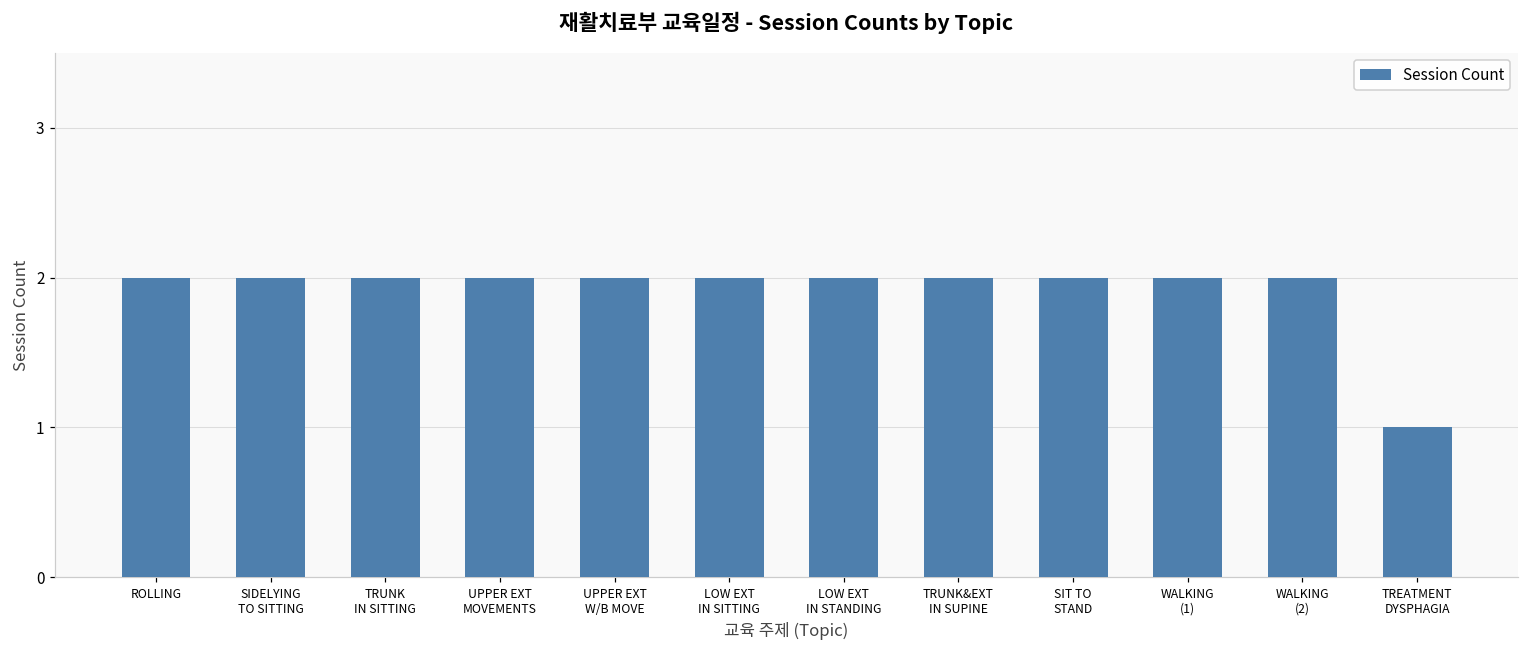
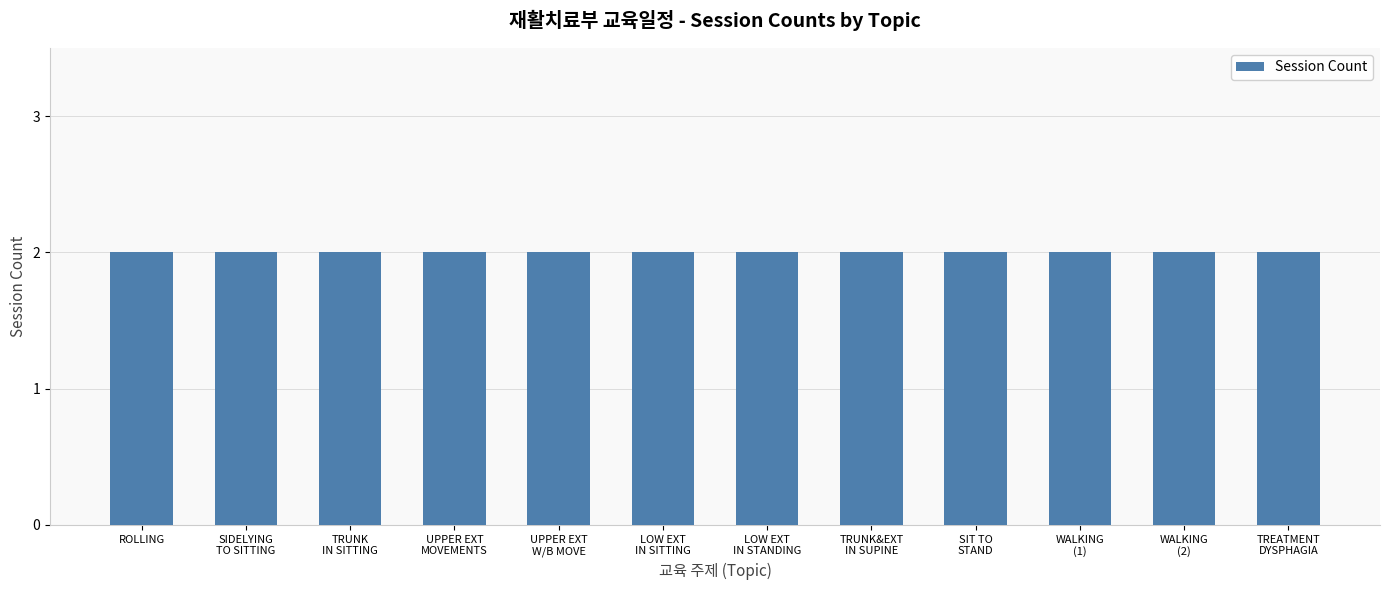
  {
    "ROLLING": 2,
    "SIDELYING TO SITTING": 2,
    "TRUNK IN SITTING": 2,
    "UPPER EXT MOVEMENTS": 2,
    "UPPER EXT W/B MOVE": 2,
    "LOW EXT IN SITTING": 2,
    "LOW EXT IN STANDING": 2,
    "TRUNK&EXT IN SUPINE": 2,
    "SIT TO STAND": 2,
    "WALKING (1)": 2,
    "WALKING (2)": 2,
-   "TREATMENT DYSPHAGIA": 1
+   "TREATMENT DYSPHAGIA": 2
  }
